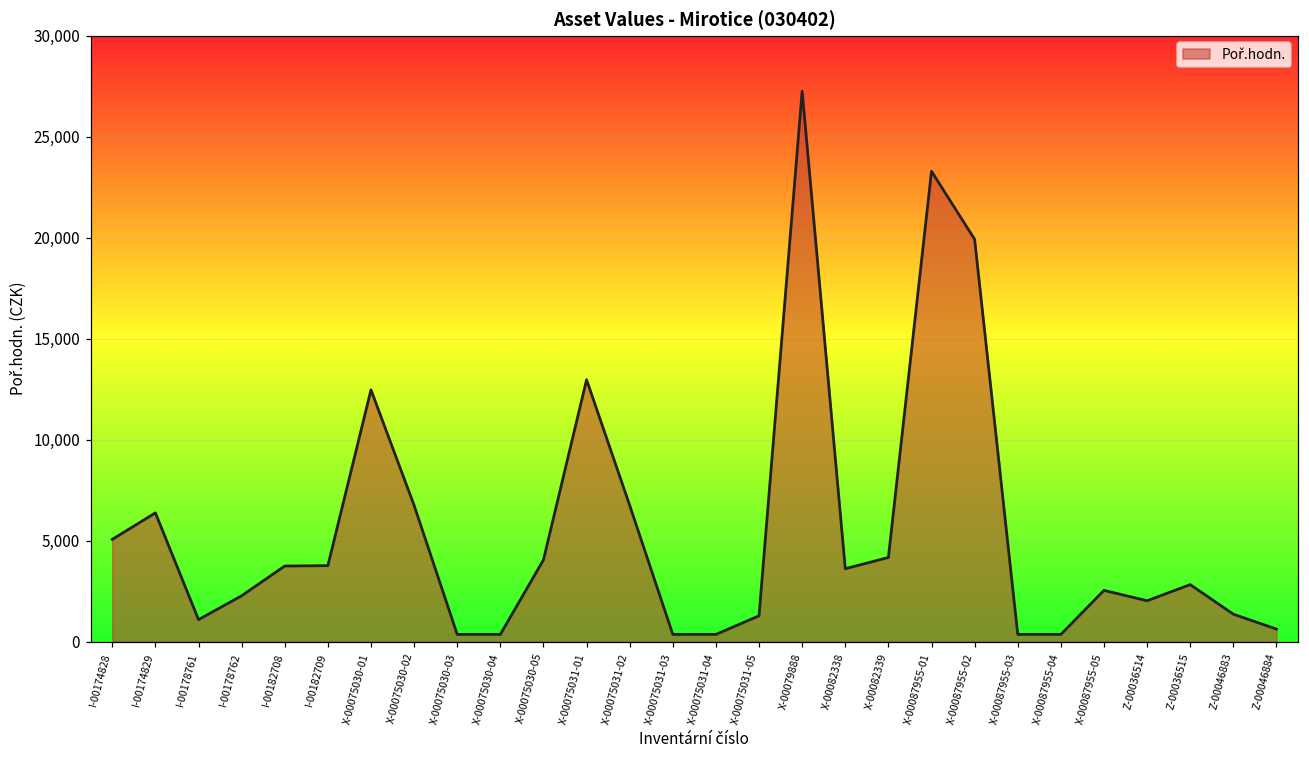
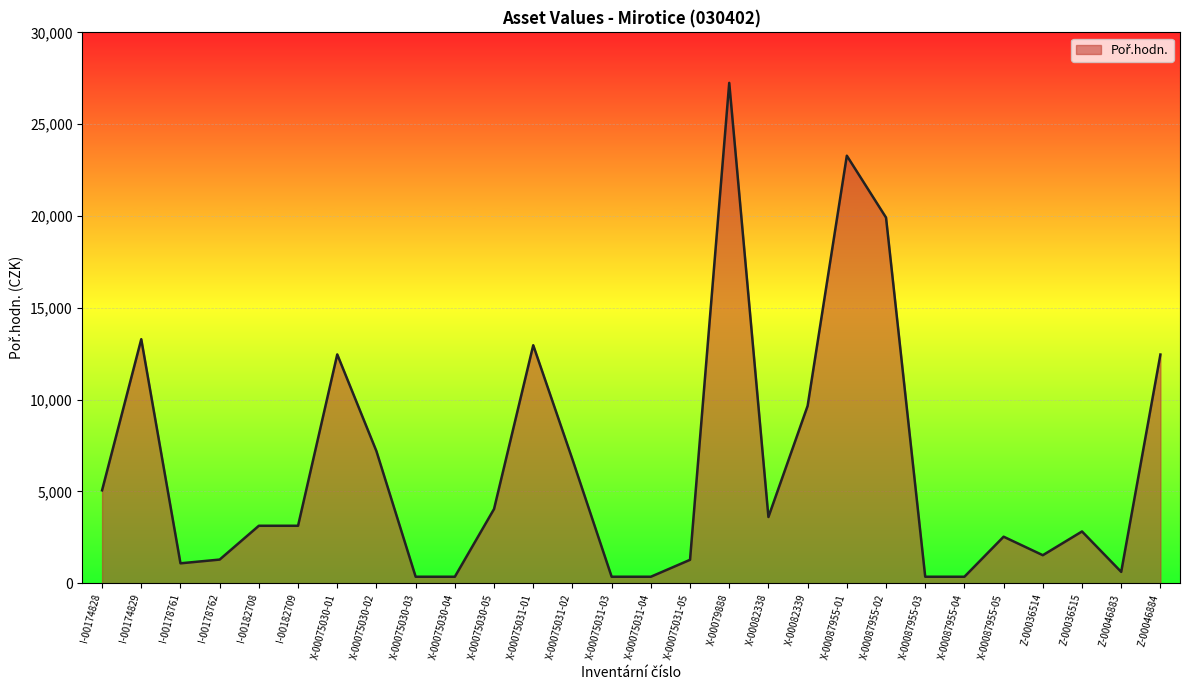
  {
    "I-00174828": "5,100",
-   "I-00174829": "6,400",
+   "I-00174829": "13,300",
    "I-00178761": "1,100",
-   "I-00178762": "2,300",
-   "I-00182708": "3,700",
-   "I-00182709": "3,800",
+   "I-00178762": "1,300",
+   "I-00182708": "3,100",
+   "I-00182709": "3,100",
    "X-00075030-01": "12,500",
-   "X-00075030-02": "6,700",
+   "X-00075030-02": "7,200",
    "X-00075030-03": "400",
    "X-00075030-04": "400",
    "X-00075030-05": "4,000",
    "X-00075031-01": "13,000",
    "X-00075031-02": "6,700",
    "X-00075031-03": "400",
    "X-00075031-04": "400",
    "X-00075031-05": "1,300",
    "X-00079888": "27,300",
    "X-00082338": "3,600",
-   "X-00082339": "4,200",
+   "X-00082339": "9,700",
    "X-00087955-01": "23,300",
    "X-00087955-02": "19,900",
    "X-00087955-03": "400",
    "X-00087955-04": "400",
    "X-00087955-05": "2,500",
-   "Z-00036514": "2,000",
+   "Z-00036514": "1,500",
    "Z-00036515": "2,800",
-   "Z-00046883": "1,400",
-   "Z-00046884": "600"
+   "Z-00046883": "600",
+   "Z-00046884": "12,500"
  }
